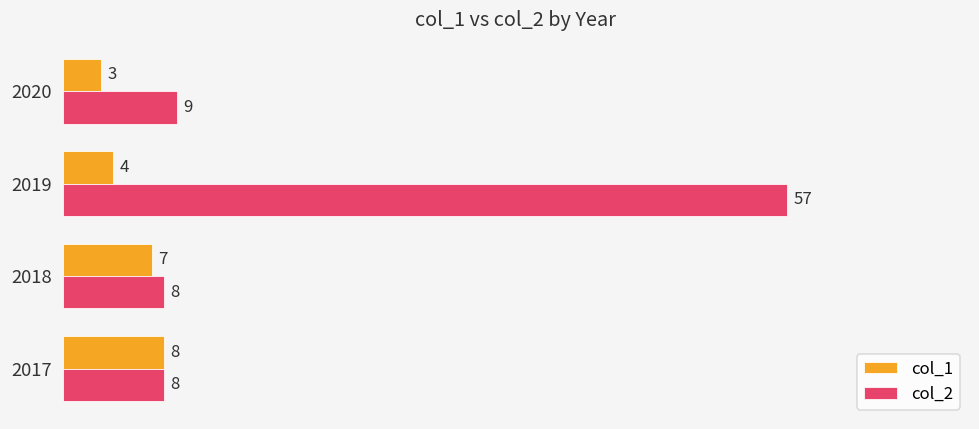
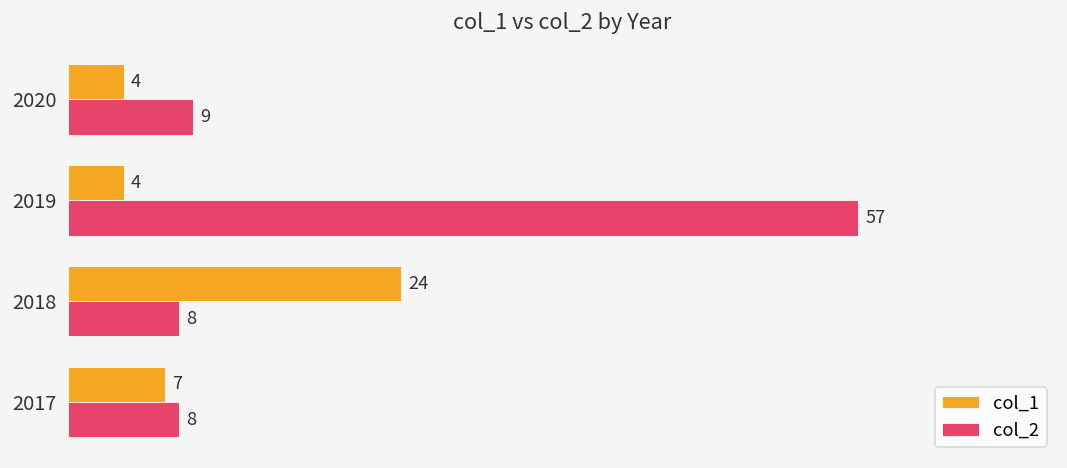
  {
    "col_1": {
-     "2020": 3,
+     "2020": 4,
      "2019": 4,
-     "2018": 7,
-     "2017": 8
+     "2018": 24,
+     "2017": 7
    },
    "col_2": {
      "2020": 9,
      "2019": 57,
      "2018": 8,
      "2017": 8
    }
  }
